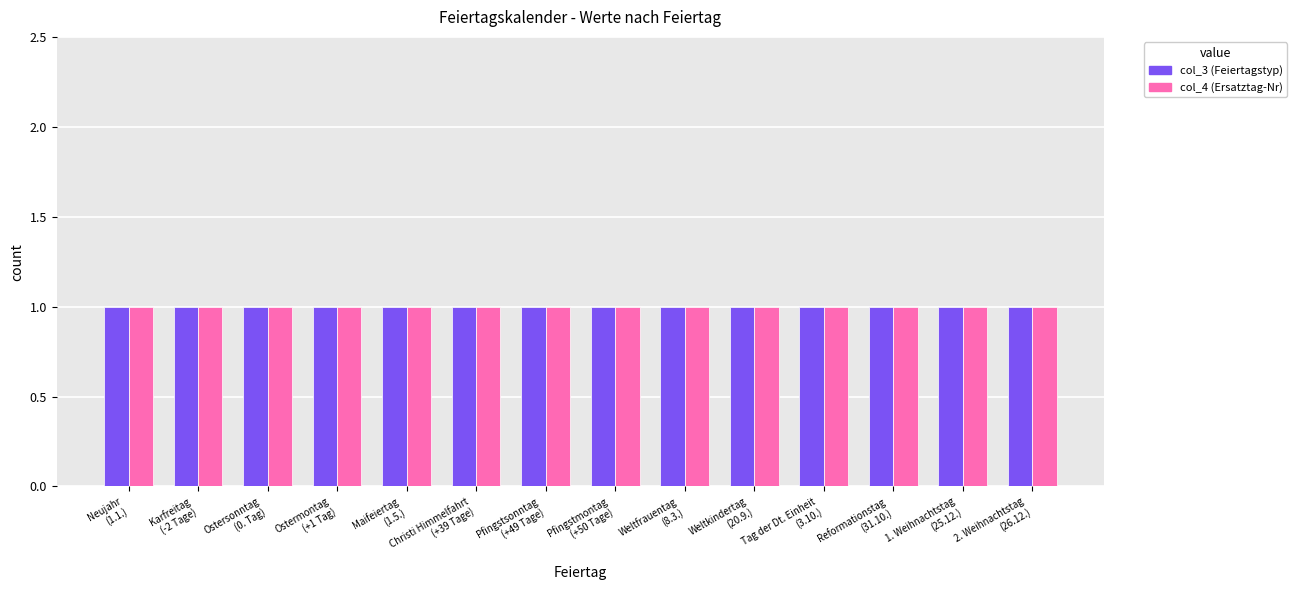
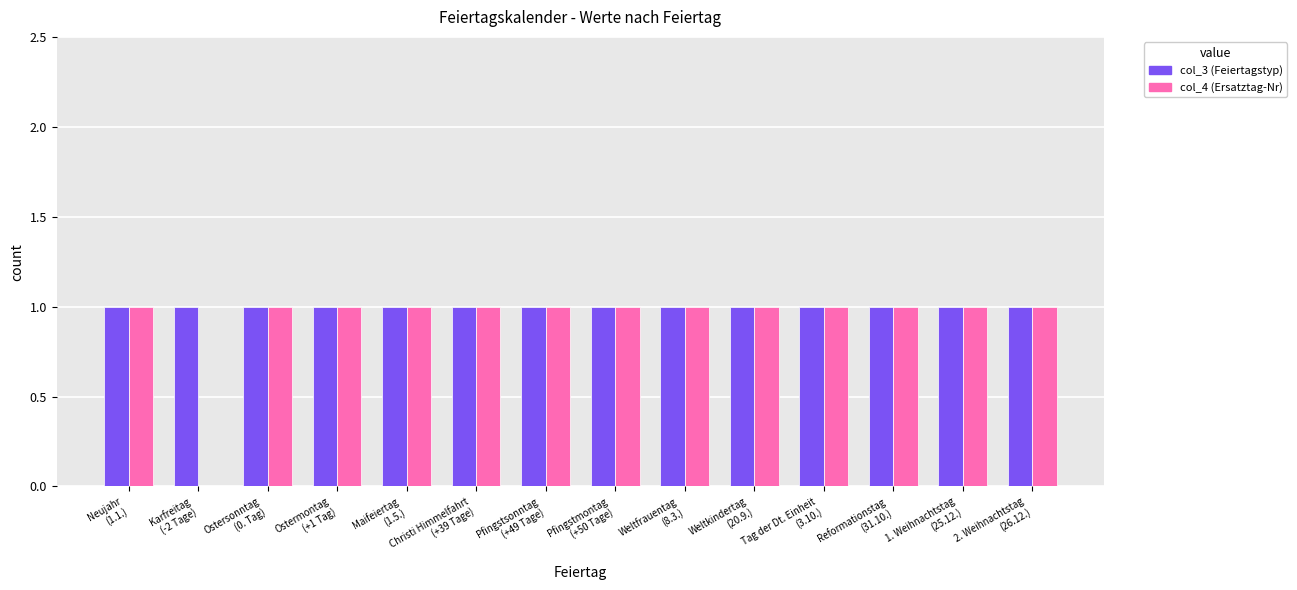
  {
    "col_3 (Feiertagstyp)": {
      "Neujahr (1.1.)": 1,
      "Karfreitag (-2 Tage)": 1,
      "Ostersonntag (0. Tag)": 1,
      "Ostermontag (+1 Tag)": 1,
      "Maifeiertag (1.5.)": 1,
      "Christi Himmelfahrt (+39 Tage)": 1,
      "Pfingstsonntag (+49 Tage)": 1,
      "Pfingstmontag (+50 Tage)": 1,
      "Weltfrauentag (8.3.)": 1,
      "Weltkindertag (20.9.)": 1,
      "Tag der Dt. Einheit (3.10.)": 1,
      "Reformationstag (31.10.)": 1,
      "1. Weihnachtstag (25.12.)": 1,
      "2. Weihnachtstag (26.12.)": 1
    },
    "col_4 (Ersatztag-Nr)": {
      "Neujahr (1.1.)": 1,
-     "Karfreitag (-2 Tage)": 1,
+     "Karfreitag (-2 Tage)": 0,
      "Ostersonntag (0. Tag)": 1,
      "Ostermontag (+1 Tag)": 1,
      "Maifeiertag (1.5.)": 1,
      "Christi Himmelfahrt (+39 Tage)": 1,
      "Pfingstsonntag (+49 Tage)": 1,
      "Pfingstmontag (+50 Tage)": 1,
      "Weltfrauentag (8.3.)": 1,
      "Weltkindertag (20.9.)": 1,
      "Tag der Dt. Einheit (3.10.)": 1,
      "Reformationstag (31.10.)": 1,
      "1. Weihnachtstag (25.12.)": 1,
      "2. Weihnachtstag (26.12.)": 1
    }
  }
